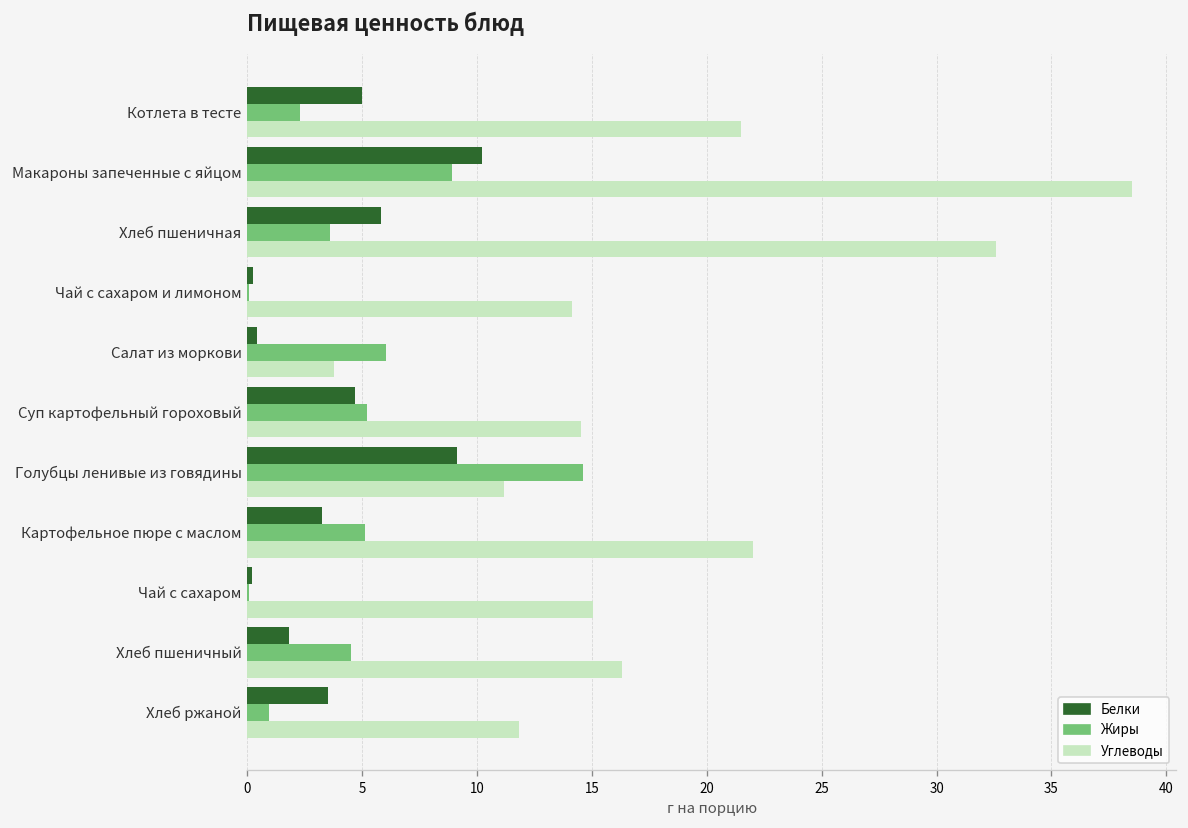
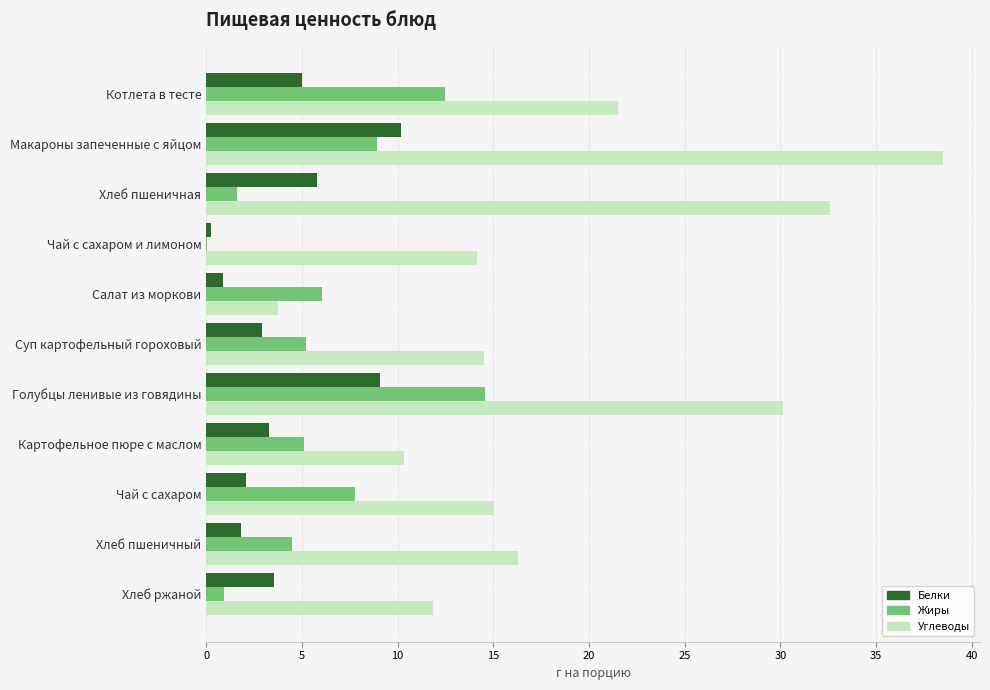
  {
    "Белки": {
      "Котлета в тесте": 5.0,
      "Макароны запеченные с яйцом": 10.2,
      "Хлеб пшеничная": 5.8,
      "Чай с сахаром и лимоном": 0.2,
-     "Салат из моркови": 0.4,
-     "Суп картофельный гороховый": 4.7,
+     "Салат из моркови": 0.9,
+     "Суп картофельный гороховый": 2.9,
      "Голубцы ленивые из говядины": 9.1,
      "Картофельное пюре с маслом": 3.3,
-     "Чай с сахаром": 0.2,
+     "Чай с сахаром": 2.1,
      "Хлеб пшеничный": 1.8,
      "Хлеб ржаной": 3.5
    },
    "Жиры": {
-     "Котлета в тесте": 2.3,
+     "Котлета в тесте": 12.5,
      "Макароны запеченные с яйцом": 8.9,
-     "Хлеб пшеничная": 3.6,
+     "Хлеб пшеничная": 1.6,
      "Салат из моркови": 6.1,
      "Суп картофельный гороховый": 5.2,
      "Голубцы ленивые из говядины": 14.6,
      "Картофельное пюре с маслом": 5.1,
-     "Чай с сахаром": 0.1,
+     "Чай с сахаром": 7.8,
      "Хлеб пшеничный": 4.5,
      "Хлеб ржаной": 0.9
    },
    "Углеводы": {
      "Котлета в тесте": 21.5,
      "Макароны запеченные с яйцом": 38.5,
      "Хлеб пшеничная": 32.6,
      "Чай с сахаром и лимоном": 14.1,
      "Салат из моркови": 3.8,
      "Суп картофельный гороховый": 14.5,
-     "Голубцы ленивые из говядины": 11.2,
-     "Картофельное пюре с маслом": 22.0,
+     "Голубцы ленивые из говядины": 30.1,
+     "Картофельное пюре с маслом": 10.3,
      "Чай с сахаром": 15.0,
      "Хлеб пшеничный": 16.3,
      "Хлеб ржаной": 11.8
    }
  }
